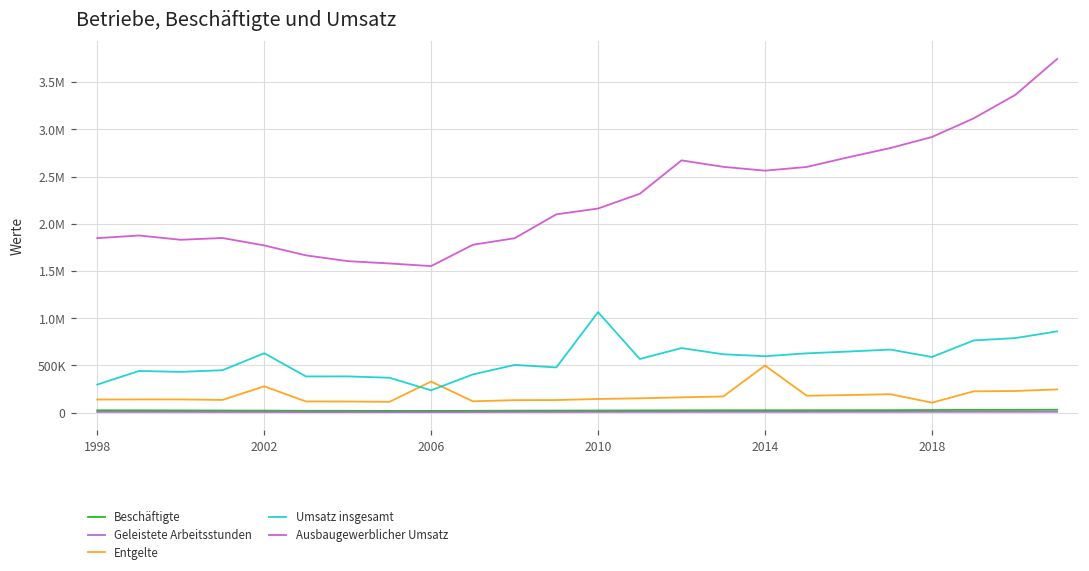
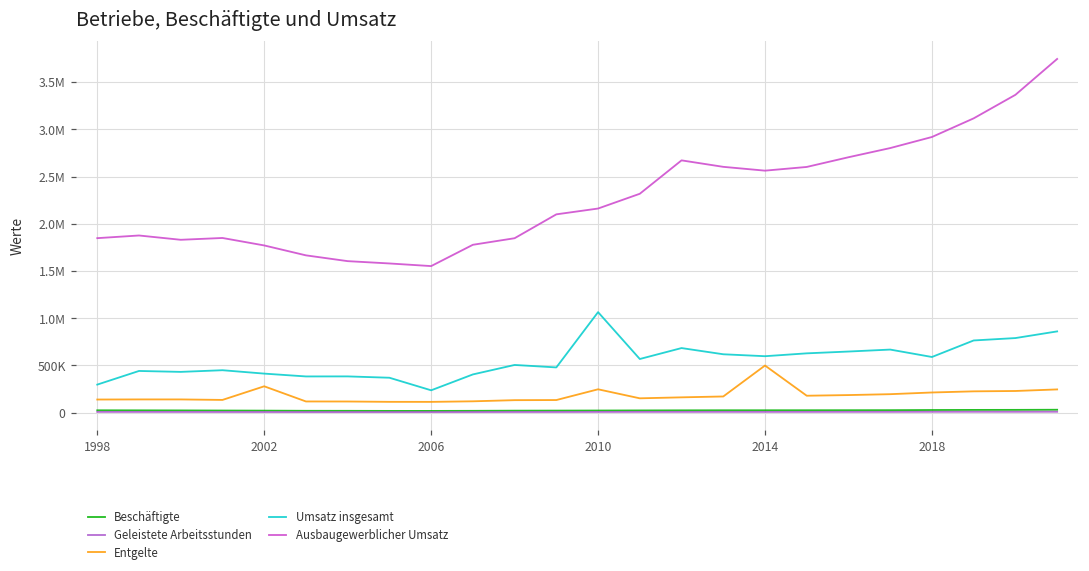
  {
    "Entgelte": {
      "1998": 100000,
      "2002": 300000,
-     "2006": 300000,
-     "2010": 100000,
+     "2006": 100000,
+     "2010": 200000,
      "2014": 500000,
-     "2018": 100000
+     "2018": 200000
    },
    "Umsatz insgesamt": {
      "1998": 300000,
-     "2002": 600000,
+     "2002": 400000,
      "2006": 200000,
      "2010": 1100000,
      "2014": 600000,
      "2018": 600000
    }
  }
